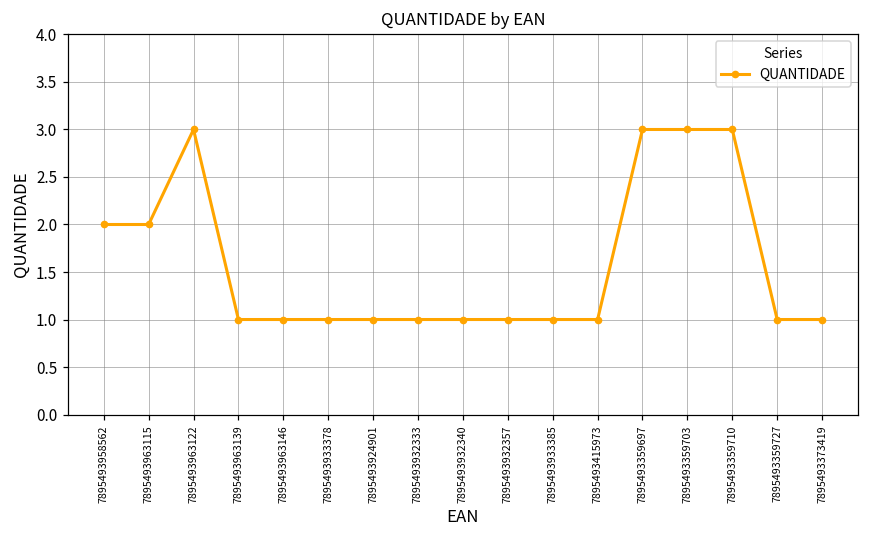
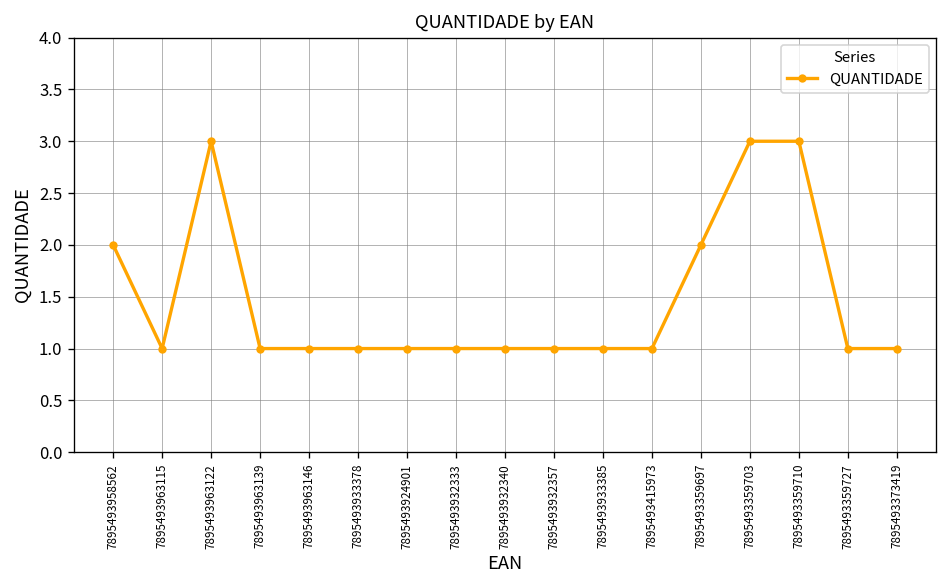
  {
    "7895493958562": 2,
-   "7895493963115": 2,
+   "7895493963115": 1,
    "7895493963122": 3,
    "7895493963139": 1,
    "7895493963146": 1,
    "7895493933378": 1,
    "7895493924901": 1,
    "7895493932333": 1,
    "7895493932340": 1,
    "7895493932357": 1,
    "7895493933385": 1,
    "7895493415973": 1,
-   "7895493359697": 3,
+   "7895493359697": 2,
    "7895493359703": 3,
    "7895493359710": 3,
    "7895493359727": 1,
    "7895493373419": 1
  }
